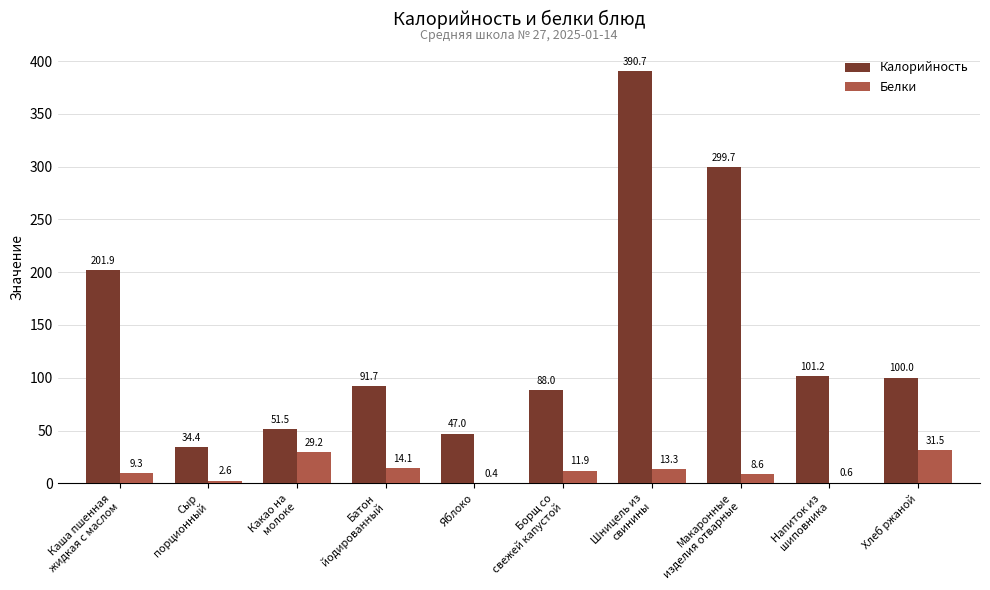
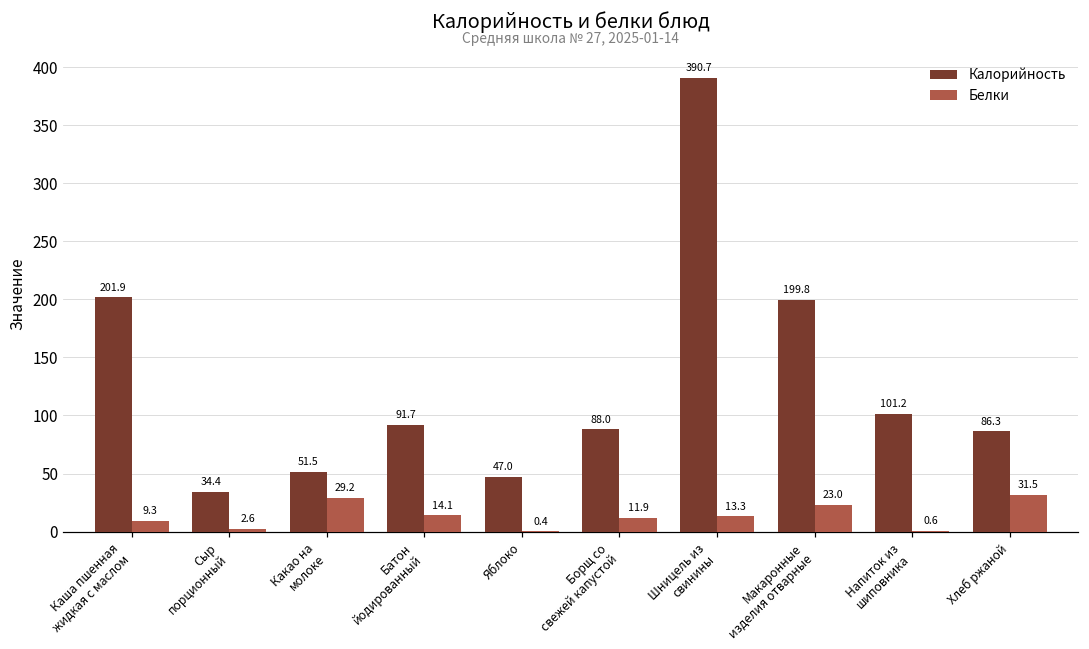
  {
    "Калорийность": {
      "Каша пшенная жидкая с маслом": 201.9,
      "Сыр порционный": 34.4,
      "Какао на молоке": 51.5,
      "Батон йодированный": 91.7,
      "Яблоко": 47.0,
      "Борщ со свежей капустой": 88.0,
      "Шницель из свинины": 390.7,
-     "Макаронные изделия отварные": 299.7,
+     "Макаронные изделия отварные": 199.8,
      "Напиток из шиповника": 101.2,
-     "Хлеб ржаной": 100.0
+     "Хлеб ржаной": 86.3
    },
    "Белки": {
      "Каша пшенная жидкая с маслом": 9.3,
      "Сыр порционный": 2.6,
      "Какао на молоке": 29.2,
      "Батон йодированный": 14.1,
      "Яблоко": 0.4,
      "Борщ со свежей капустой": 11.9,
      "Шницель из свинины": 13.3,
-     "Макаронные изделия отварные": 8.6,
+     "Макаронные изделия отварные": 23.0,
      "Напиток из шиповника": 0.6,
      "Хлеб ржаной": 31.5
    }
  }
